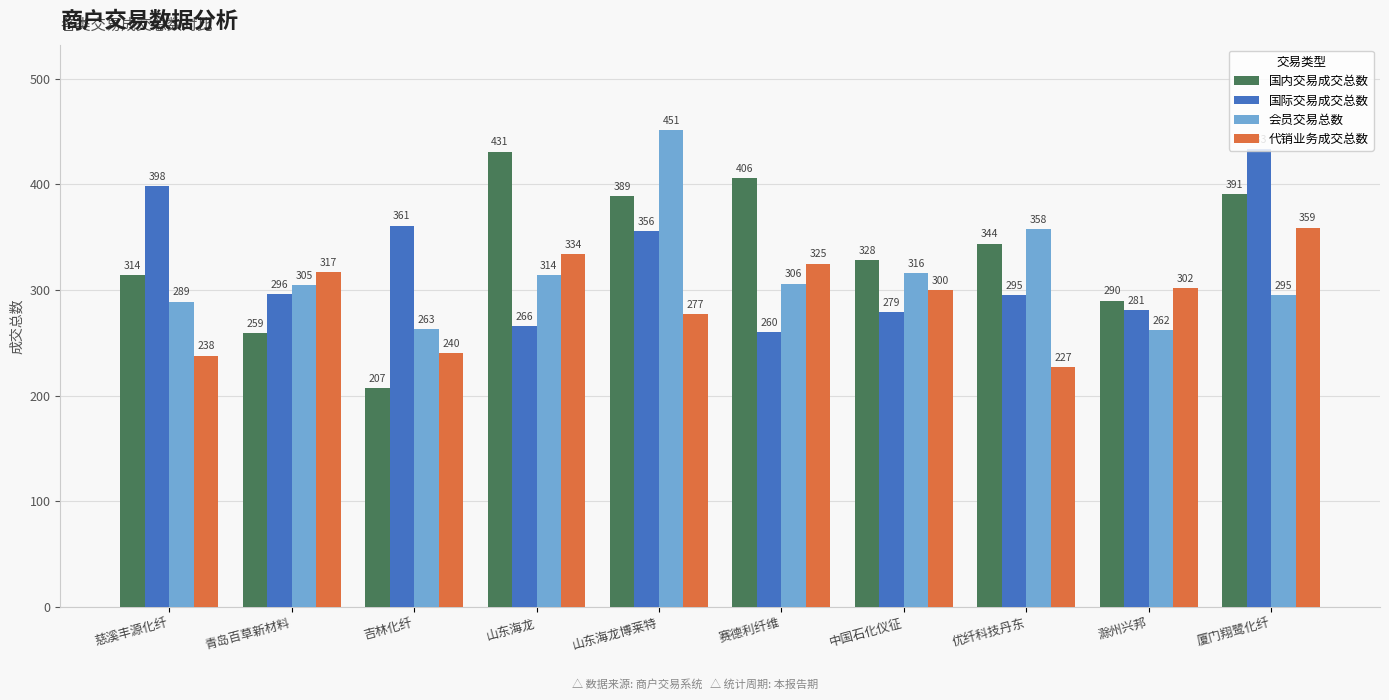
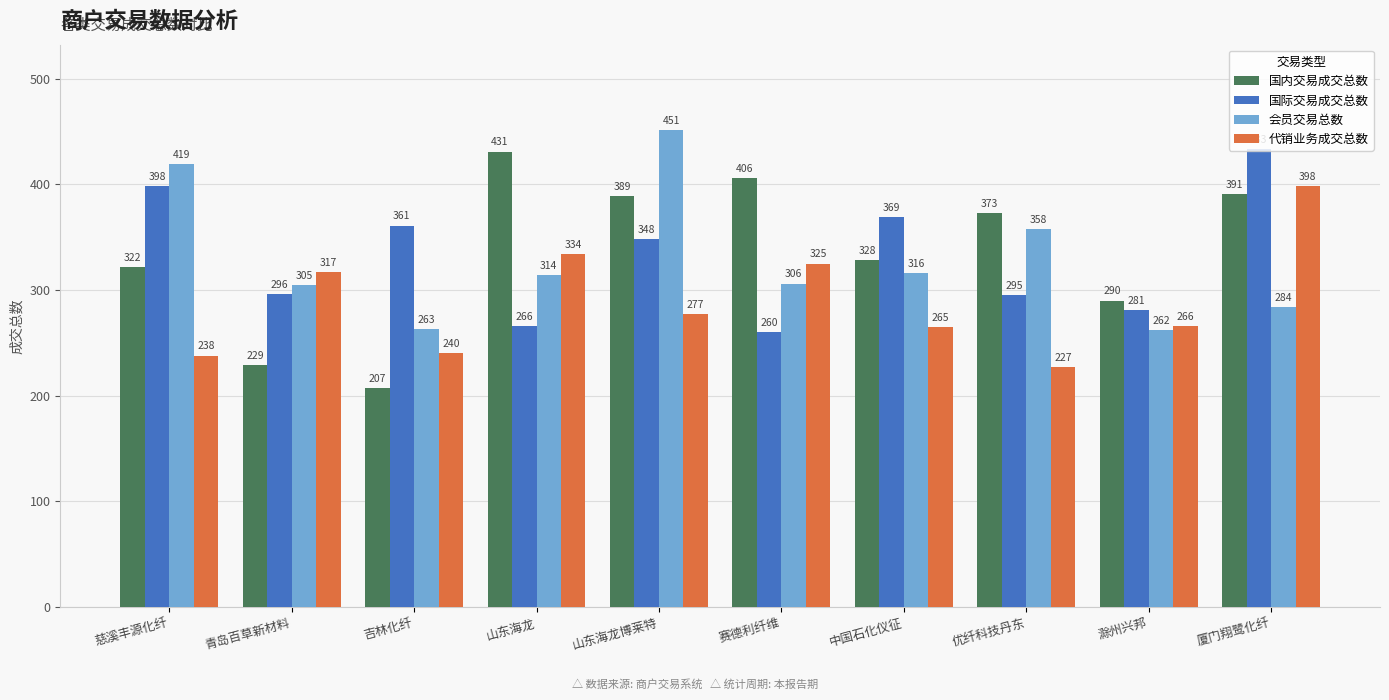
  {
    "国内交易成交总数": {
-     "慈溪丰源化纤": 314,
-     "青岛百草新材料": 259,
+     "慈溪丰源化纤": 322,
+     "青岛百草新材料": 229,
      "吉林化纤": 207,
      "山东海龙": 431,
      "山东海龙博莱特": 389,
      "赛德利纤维": 406,
      "中国石化仪征": 328,
-     "优纤科技丹东": 344,
+     "优纤科技丹东": 373,
      "滁州兴邦": 290,
      "厦门翔鹭化纤": 391
    },
    "国际交易成交总数": {
      "慈溪丰源化纤": 398,
      "青岛百草新材料": 296,
      "吉林化纤": 361,
      "山东海龙": 266,
-     "山东海龙博莱特": 356,
+     "山东海龙博莱特": 348,
      "赛德利纤维": 260,
-     "中国石化仪征": 279,
+     "中国石化仪征": 369,
      "优纤科技丹东": 295,
      "滁州兴邦": 281
    },
    "会员交易总数": {
-     "慈溪丰源化纤": 289,
+     "慈溪丰源化纤": 419,
      "青岛百草新材料": 305,
      "吉林化纤": 263,
      "山东海龙": 314,
      "山东海龙博莱特": 451,
      "赛德利纤维": 306,
      "中国石化仪征": 316,
      "优纤科技丹东": 358,
      "滁州兴邦": 262,
-     "厦门翔鹭化纤": 295
+     "厦门翔鹭化纤": 284
    },
    "代销业务成交总数": {
      "慈溪丰源化纤": 238,
      "青岛百草新材料": 317,
      "吉林化纤": 240,
      "山东海龙": 334,
      "山东海龙博莱特": 277,
      "赛德利纤维": 325,
-     "中国石化仪征": 300,
+     "中国石化仪征": 265,
      "优纤科技丹东": 227,
-     "滁州兴邦": 302,
-     "厦门翔鹭化纤": 359
+     "滁州兴邦": 266,
+     "厦门翔鹭化纤": 398
    }
  }
